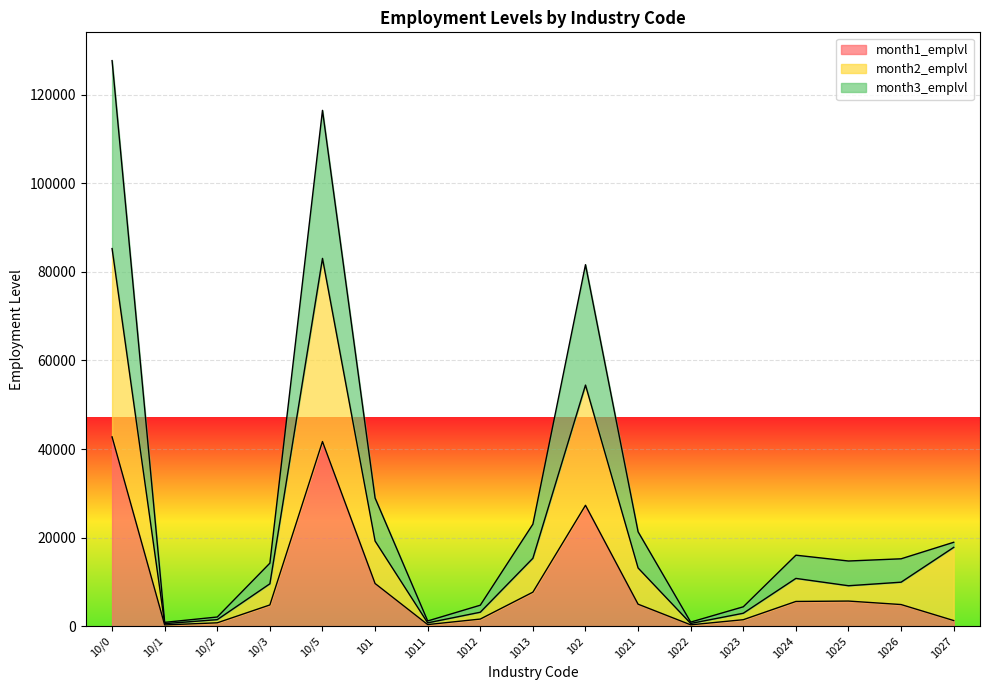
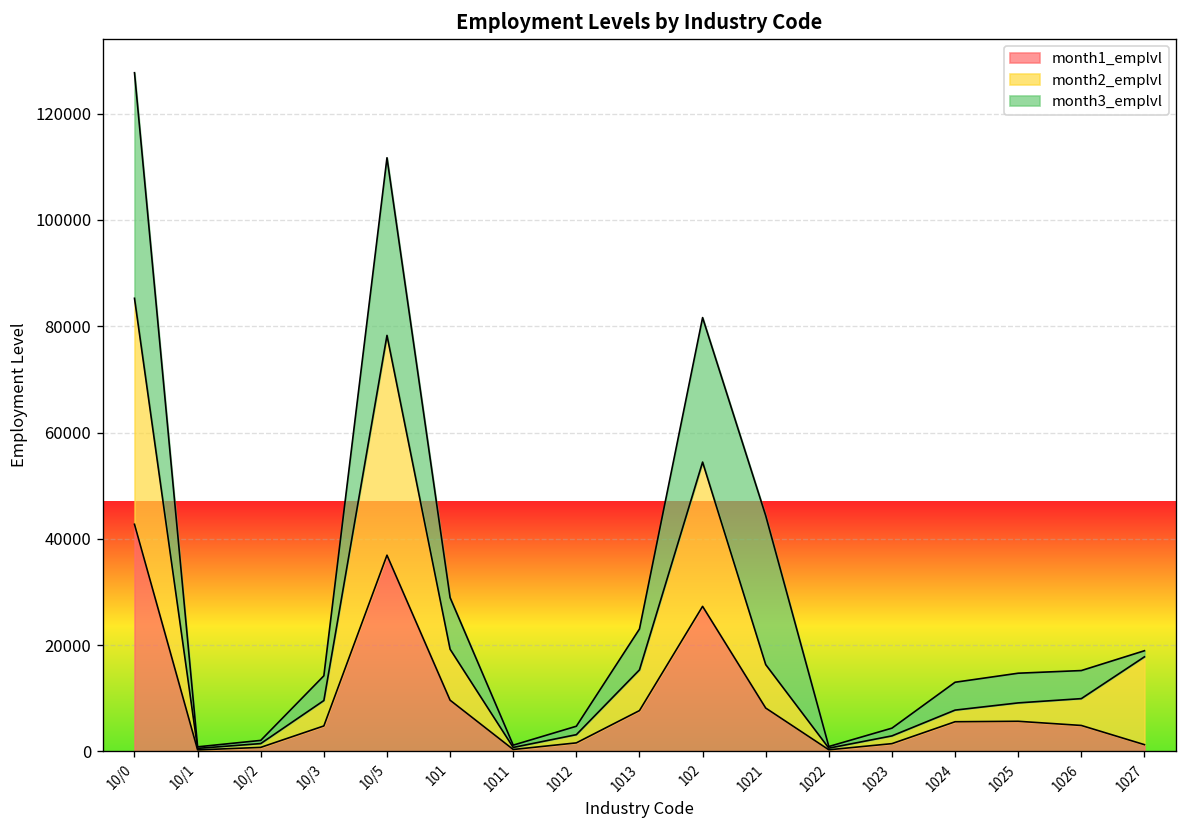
  {
    "month1_emplvl": {
      "10/0": 43000,
      "10/2": 1000,
      "10/3": 5000,
-     "10/5": 42000,
+     "10/5": 37000,
      "101": 10000,
      "1012": 2000,
      "1013": 8000,
      "102": 27000,
-     "1021": 5000,
+     "1021": 8000,
      "1023": 1000,
      "1024": 6000,
      "1025": 6000,
      "1026": 5000,
      "1027": 1000
    },
    "month2_emplvl": {
      "10/0": 43000,
      "10/2": 1000,
      "10/3": 5000,
      "10/5": 41000,
      "101": 10000,
      "1012": 2000,
      "1013": 8000,
      "102": 27000,
      "1021": 8000,
      "1023": 1000,
-     "1024": 5000,
+     "1024": 2000,
      "1025": 3000,
      "1026": 5000,
      "1027": 17000
    },
    "month3_emplvl": {
      "10/0": 42000,
      "10/2": 1000,
      "10/3": 5000,
      "10/5": 33000,
      "101": 10000,
      "1012": 2000,
      "1013": 8000,
      "102": 27000,
-     "1021": 8000,
+     "1021": 28000,
      "1023": 1000,
      "1024": 5000,
      "1025": 6000,
      "1026": 5000,
      "1027": 1000
    }
  }
